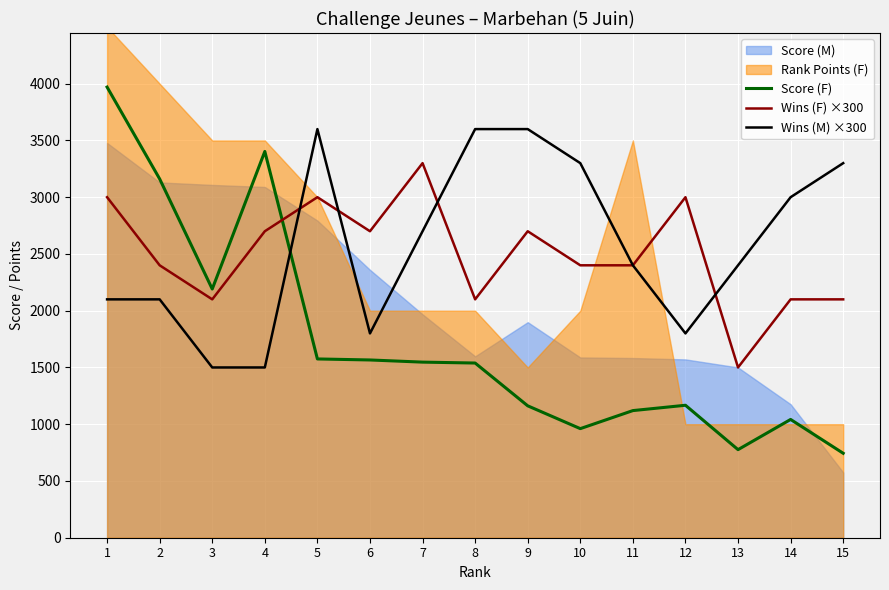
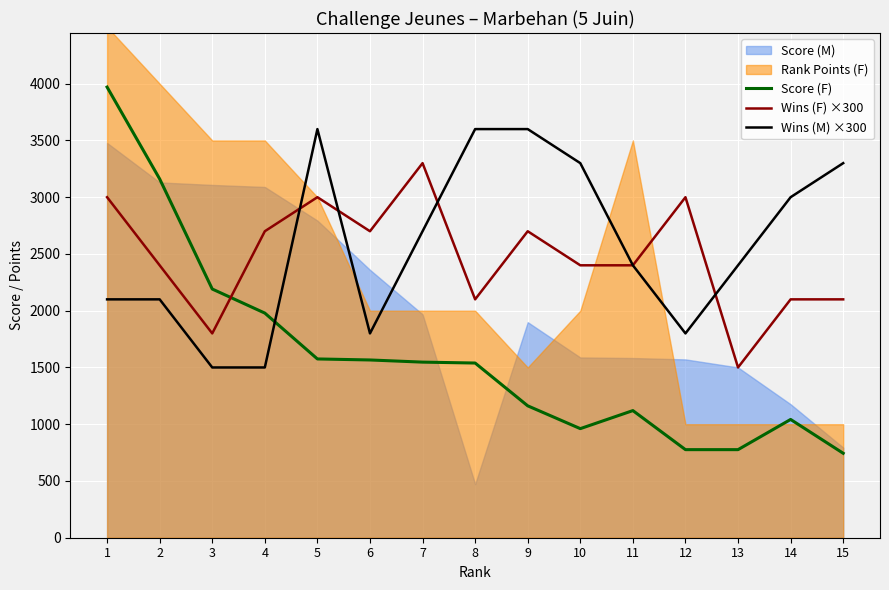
  {
    "Score (F)": {
      "1": 3970,
      "2": 3160,
      "3": 2190,
-     "4": 3400,
+     "4": 1980,
      "5": 1580,
      "6": 1570,
      "7": 1550,
      "8": 1540,
      "9": 1160,
      "10": 960,
      "11": 1120,
-     "12": 1170,
+     "12": 780,
      "13": 780,
      "14": 1040,
      "15": 740
    },
    "Score (M)": {
      "1": 3480,
      "2": 3130,
      "3": 3110,
      "4": 3090,
      "5": 2790,
      "6": 2360,
      "7": 1970,
-     "8": 1600,
+     "8": 470,
      "9": 1900,
      "10": 1590,
      "11": 1580,
      "12": 1570,
      "14": 1180,
-     "15": 580
+     "15": 790
    },
    "Wins (F) ×300": {
      "1": 3000,
      "2": 2400,
-     "3": 2100,
+     "3": 1800,
      "4": 2700,
      "6": 2700,
      "7": 3300,
      "8": 2100,
      "9": 2700,
      "10": 2400,
      "12": 3000,
      "14": 2100,
      "15": 2100
    },
    "Rank Points (F)": {
      "2": 4000,
      "3": 3500,
      "4": 3500,
      "6": 2000,
      "7": 2000,
      "8": 2000,
      "9": 1500,
      "10": 2000,
      "11": 3500,
      "12": 1000,
      "13": 1000,
      "14": 1000,
      "15": 1000
    },
    "Wins (M) ×300": {
      "1": 2100,
      "2": 2100,
      "3": 1500,
      "4": 1500,
      "5": 3600,
      "6": 1800,
      "7": 2700,
      "8": 3600,
      "9": 3600,
      "10": 3300,
      "12": 1800,
      "13": 2400,
      "14": 3000,
      "15": 3300
    }
  }
